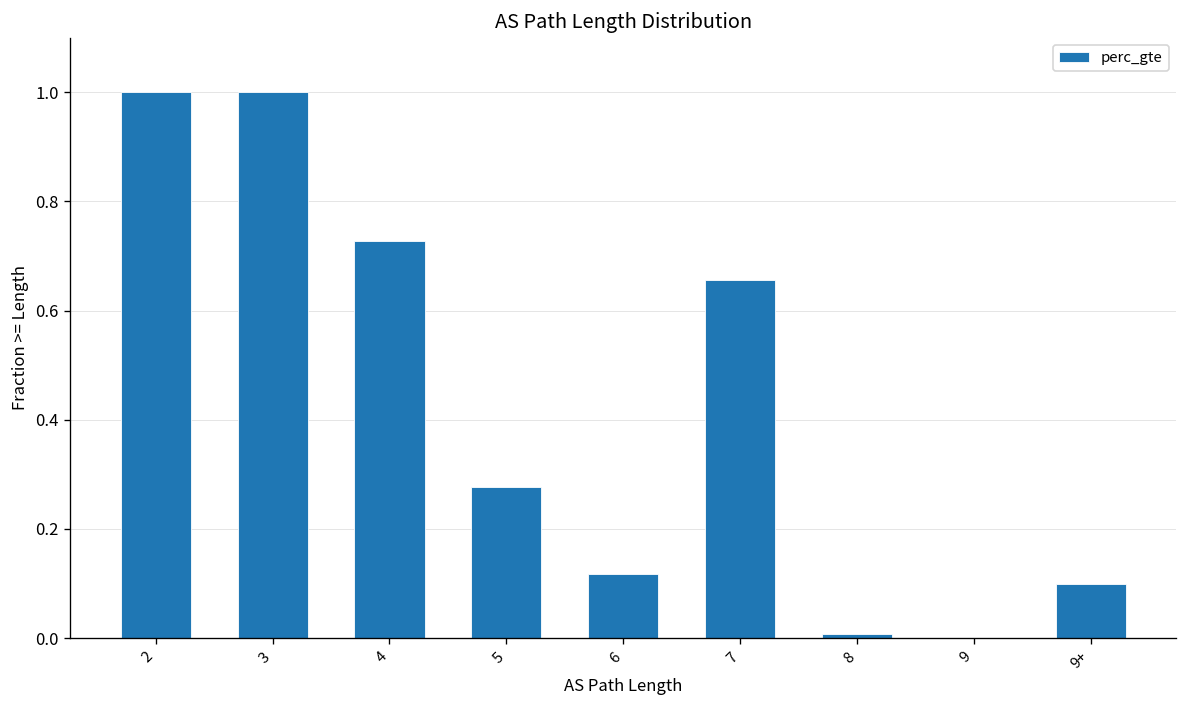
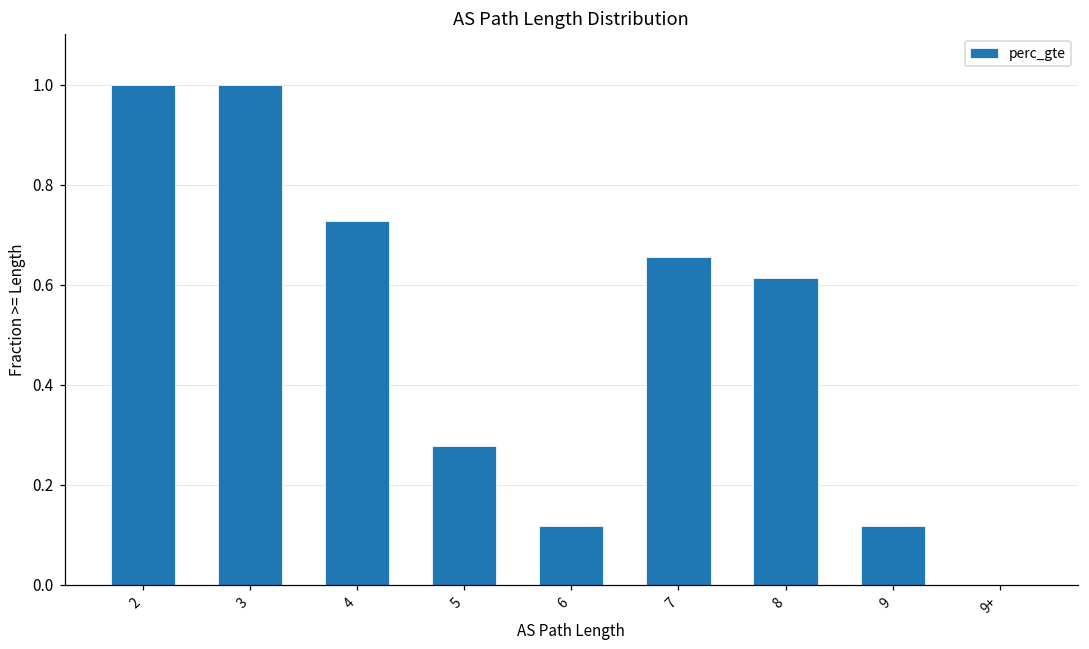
  {
    "2": 1.00,
    "3": 1.00,
    "4": 0.73,
    "5": 0.28,
    "6": 0.12,
    "7": 0.66,
-   "8": 0.01,
-   "9": 0.00,
-   "9+": 0.1
+   "8": 0.61,
+   "9": 0.12,
+   "9+": 0.0
  }
